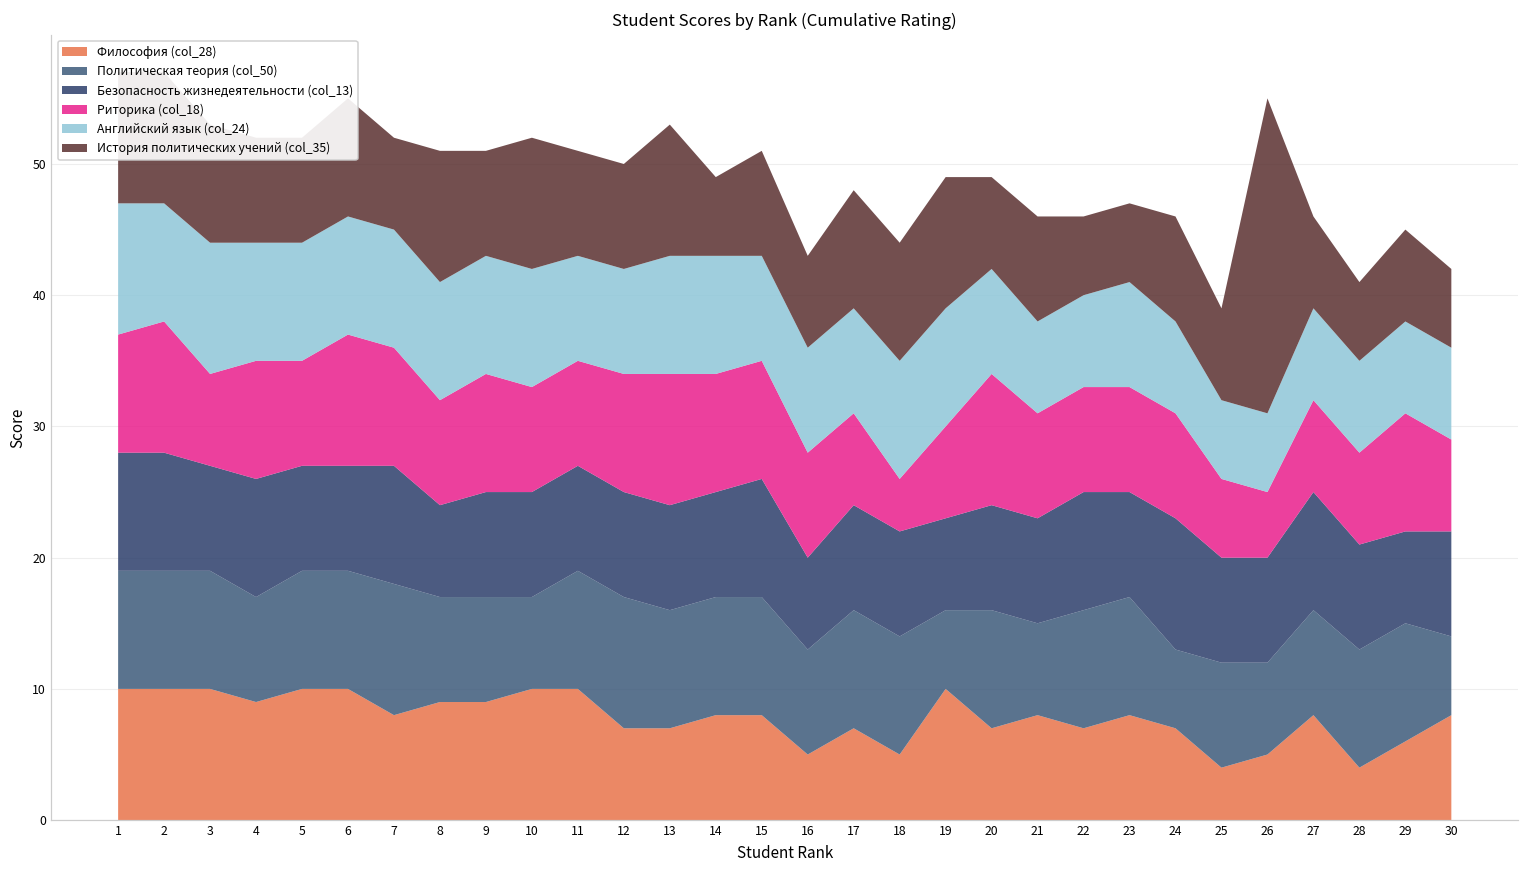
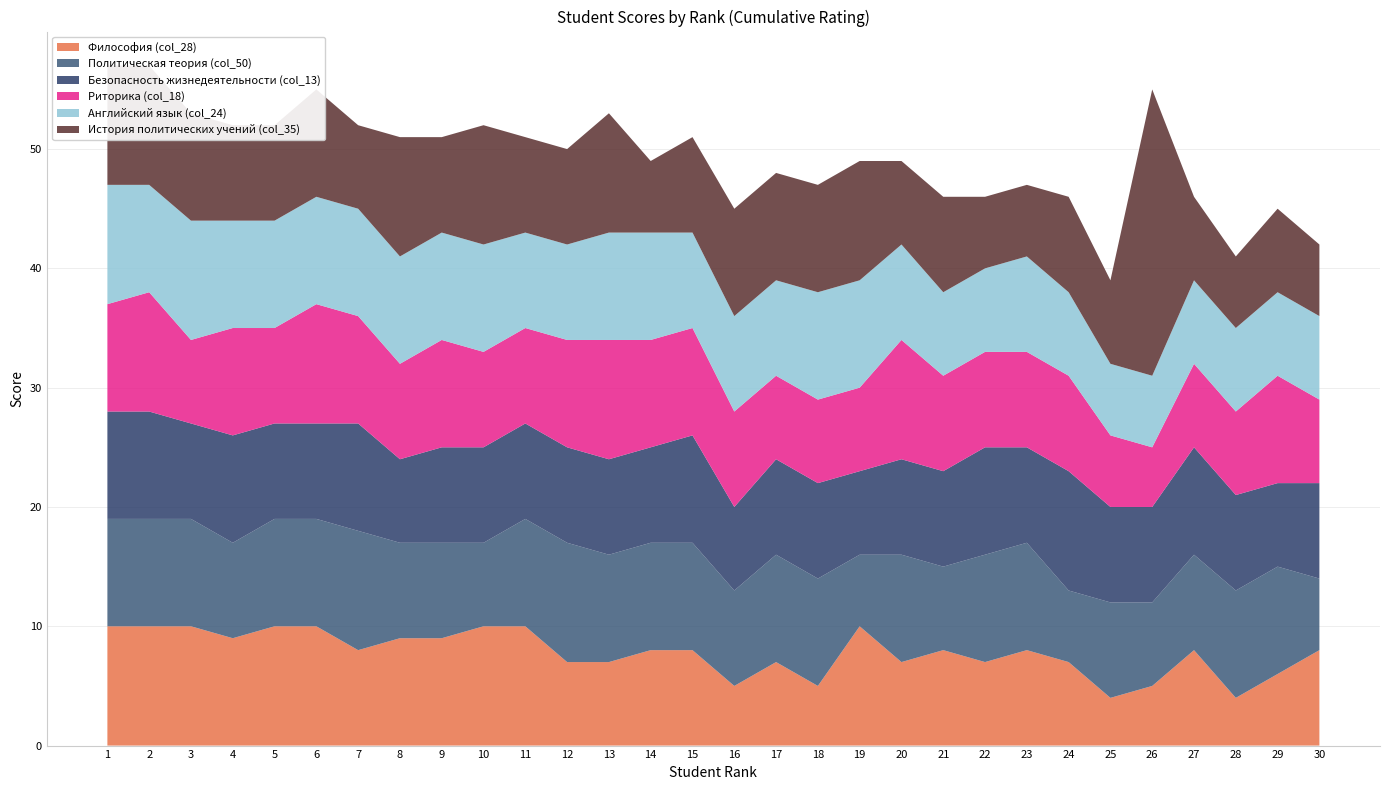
  {
    "Философия (col_28)": {
      "1": 10,
      "2": 10,
      "3": 10,
      "4": 9,
      "5": 10,
      "6": 10,
      "7": 8,
      "8": 9,
      "9": 9,
      "10": 10,
      "11": 10,
      "12": 7,
      "13": 7,
      "14": 8,
      "15": 8,
      "16": 5,
      "17": 7,
      "18": 5,
      "19": 10,
      "20": 7,
      "21": 8,
      "22": 7,
      "23": 8,
      "24": 7,
      "25": 4,
      "26": 5,
      "27": 8,
      "28": 4,
      "29": 6,
      "30": 8
    },
    "Риторика (col_18)": {
      "1": 9,
      "2": 10,
      "3": 7,
      "4": 9,
      "5": 8,
      "6": 10,
      "7": 9,
      "8": 8,
      "9": 9,
      "10": 8,
      "11": 8,
      "12": 9,
      "13": 10,
      "14": 9,
      "15": 9,
      "16": 8,
      "17": 7,
-     "18": 4,
+     "18": 7,
      "19": 7,
      "20": 10,
      "21": 8,
      "22": 8,
      "23": 8,
      "24": 8,
      "25": 6,
      "26": 5,
      "27": 7,
      "28": 7,
      "29": 9,
      "30": 7
    },
    "Английский язык (col_24)": {
      "1": 10,
      "2": 9,
      "3": 10,
      "4": 9,
      "5": 9,
      "6": 9,
      "7": 9,
      "8": 9,
      "9": 9,
      "10": 9,
      "11": 8,
      "12": 8,
      "13": 9,
      "14": 9,
      "15": 8,
      "16": 8,
      "17": 8,
      "18": 9,
      "19": 9,
      "20": 8,
      "21": 7,
      "22": 7,
      "23": 8,
      "24": 7,
      "25": 6,
      "26": 6,
      "27": 7,
      "28": 7,
      "29": 7,
      "30": 7
    },
    "История политических учений (col_35)": {
      "7": 7,
      "8": 10,
      "9": 8,
      "10": 10,
      "11": 8,
      "12": 8,
      "13": 10,
      "14": 6,
      "15": 8,
-     "16": 7,
+     "16": 9,
      "17": 9,
      "18": 9,
      "19": 10,
      "20": 7,
      "21": 8,
      "22": 6,
      "23": 6,
      "24": 8,
      "25": 7,
      "26": 24,
      "27": 7,
      "28": 6,
      "29": 7,
      "30": 6
    }
  }
